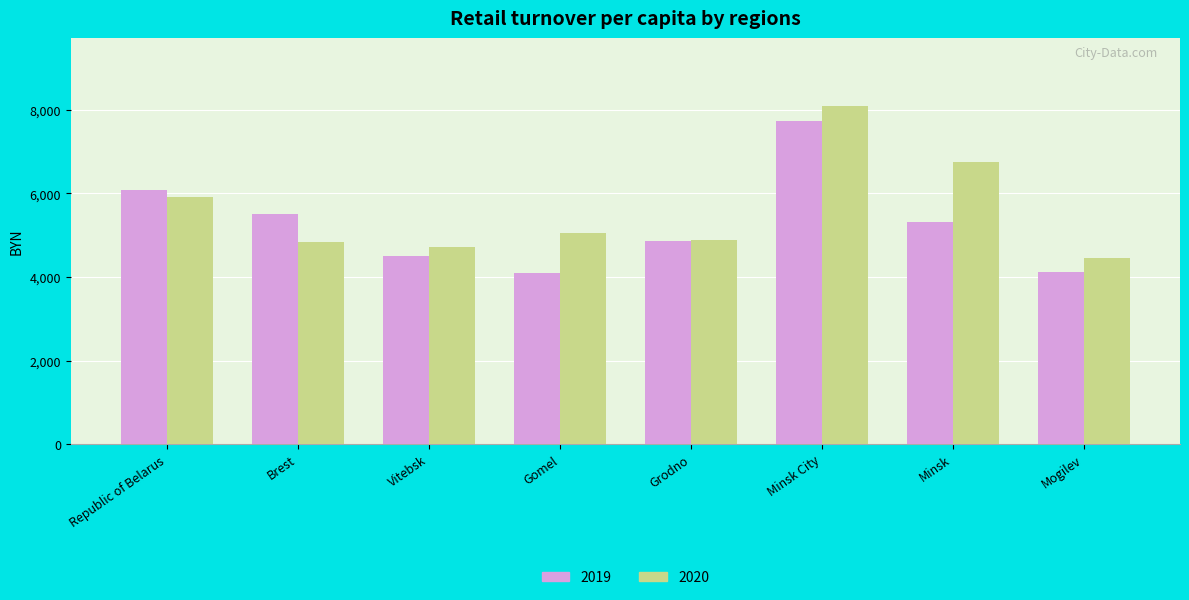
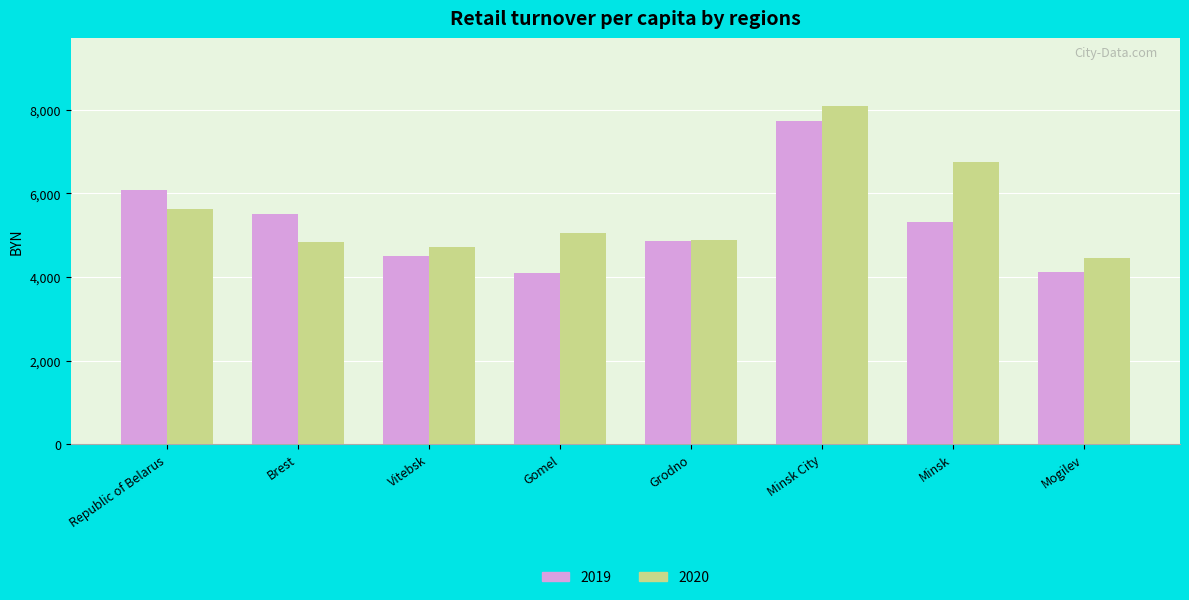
  {
    "2019": {
      "Republic of Belarus": "6,100",
      "Brest": "5,500",
      "Vitebsk": "4,500",
      "Gomel": "4,100",
      "Grodno": "4,800",
      "Minsk City": "7,700",
      "Minsk": "5,300",
      "Mogilev": "4,100"
    },
    "2020": {
-     "Republic of Belarus": "5,900",
+     "Republic of Belarus": "5,600",
      "Brest": "4,800",
      "Vitebsk": "4,700",
      "Gomel": "5,100",
      "Grodno": "4,900",
      "Minsk City": "8,100",
      "Minsk": "6,800",
      "Mogilev": "4,500"
    }
  }
